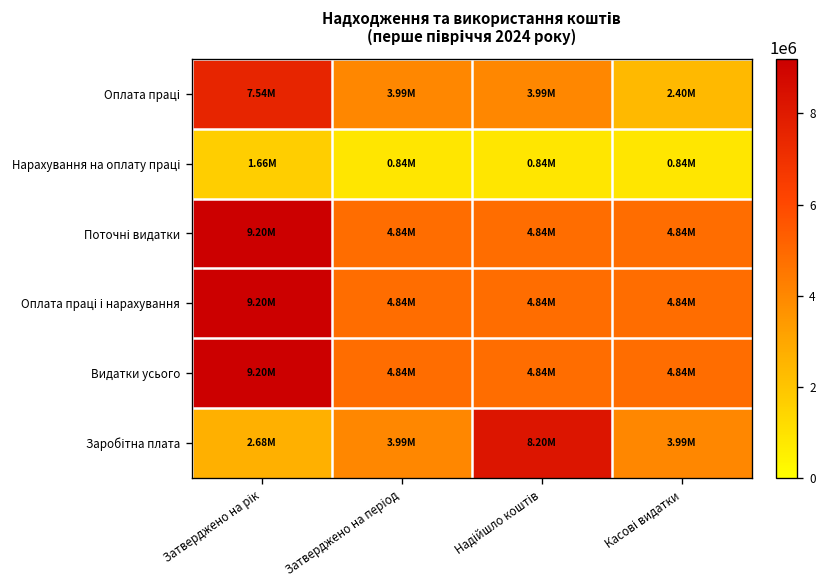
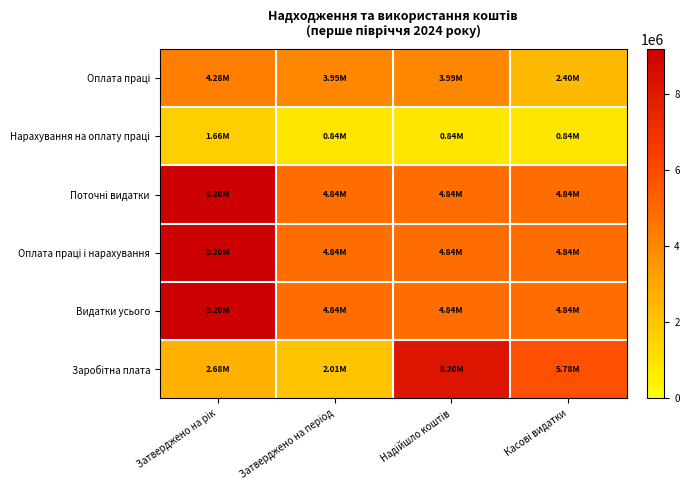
  {
    "Оплата праці": {
-     "Затверджено на рік": "7.54M",
+     "Затверджено на рік": "4.28M",
      "Затверджено на період": "3.99M",
      "Надійшло коштів": "3.99M",
      "Касові видатки": "2.40M"
    },
    "Нарахування на оплату праці": {
      "Затверджено на рік": "1.66M",
      "Затверджено на період": "0.84M",
      "Надійшло коштів": "0.84M",
      "Касові видатки": "0.84M"
    },
    "Поточні видатки": {
      "Затверджено на рік": "9.20M",
      "Затверджено на період": "4.84M",
      "Надійшло коштів": "4.84M",
      "Касові видатки": "4.84M"
    },
    "Оплата праці і нарахування": {
      "Затверджено на рік": "9.20M",
      "Затверджено на період": "4.84M",
      "Надійшло коштів": "4.84M",
      "Касові видатки": "4.84M"
    },
    "Видатки усього": {
      "Затверджено на рік": "9.20M",
      "Затверджено на період": "4.84M",
      "Надійшло коштів": "4.84M",
      "Касові видатки": "4.84M"
    },
    "Заробітна плата": {
      "Затверджено на рік": "2.68M",
-     "Затверджено на період": "3.99M",
+     "Затверджено на період": "2.01M",
      "Надійшло коштів": "8.20M",
-     "Касові видатки": "3.99M"
+     "Касові видатки": "5.78M"
    }
  }
